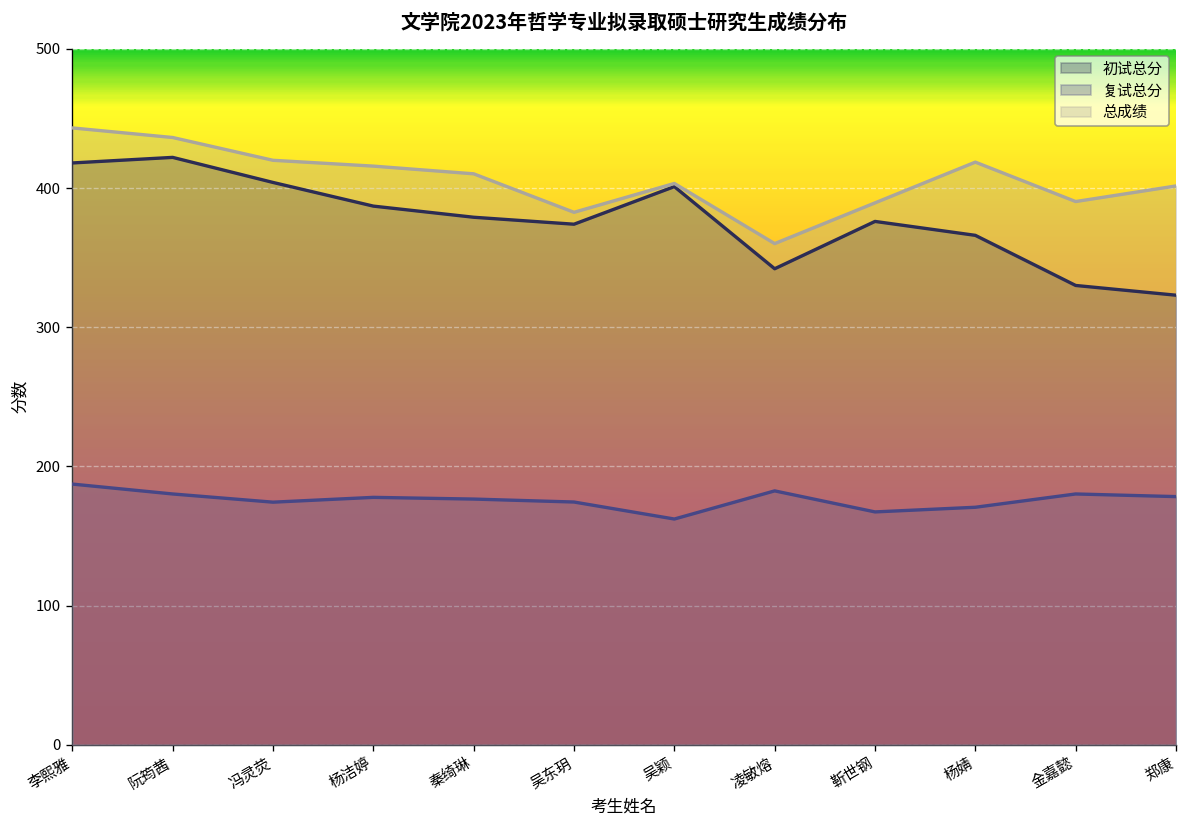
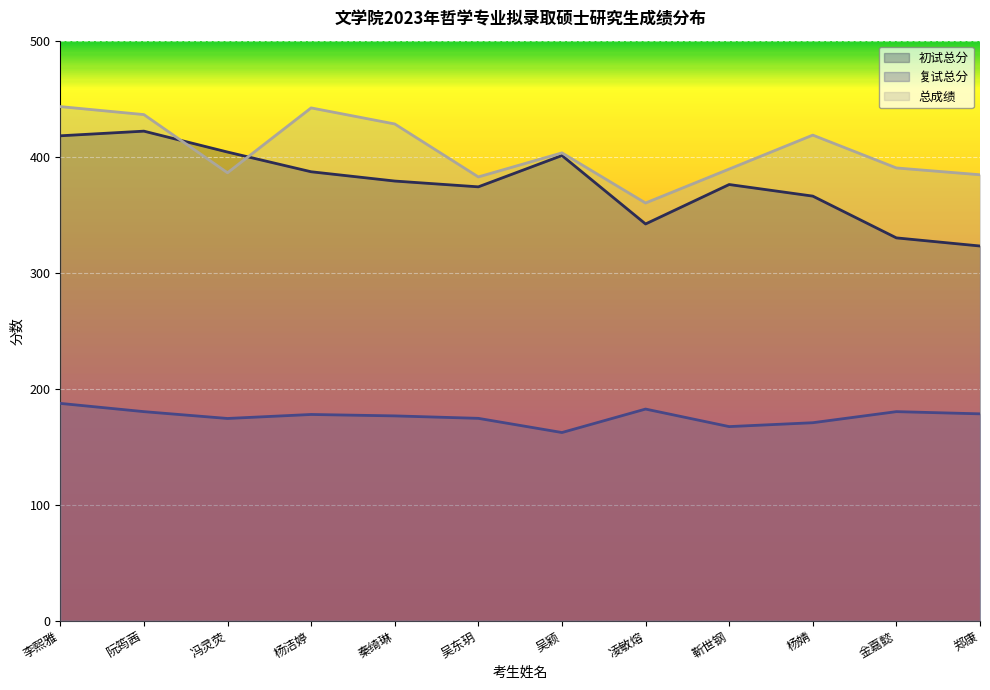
  {
    "总成绩": {
      "李熙雅": 443,
      "阮筠茜": 436,
-     "冯灵荧": 420,
-     "杨洁婷": 416,
-     "秦绮琳": 410,
+     "冯灵荧": 386,
+     "杨洁婷": 442,
+     "秦绮琳": 428,
      "吴东玥": 383,
      "吴颖": 403,
      "凌敏熔": 360,
      "靳世钢": 389,
      "杨婧": 419,
      "金嘉懿": 390,
-     "郑康": 401
+     "郑康": 384
    }
  }
